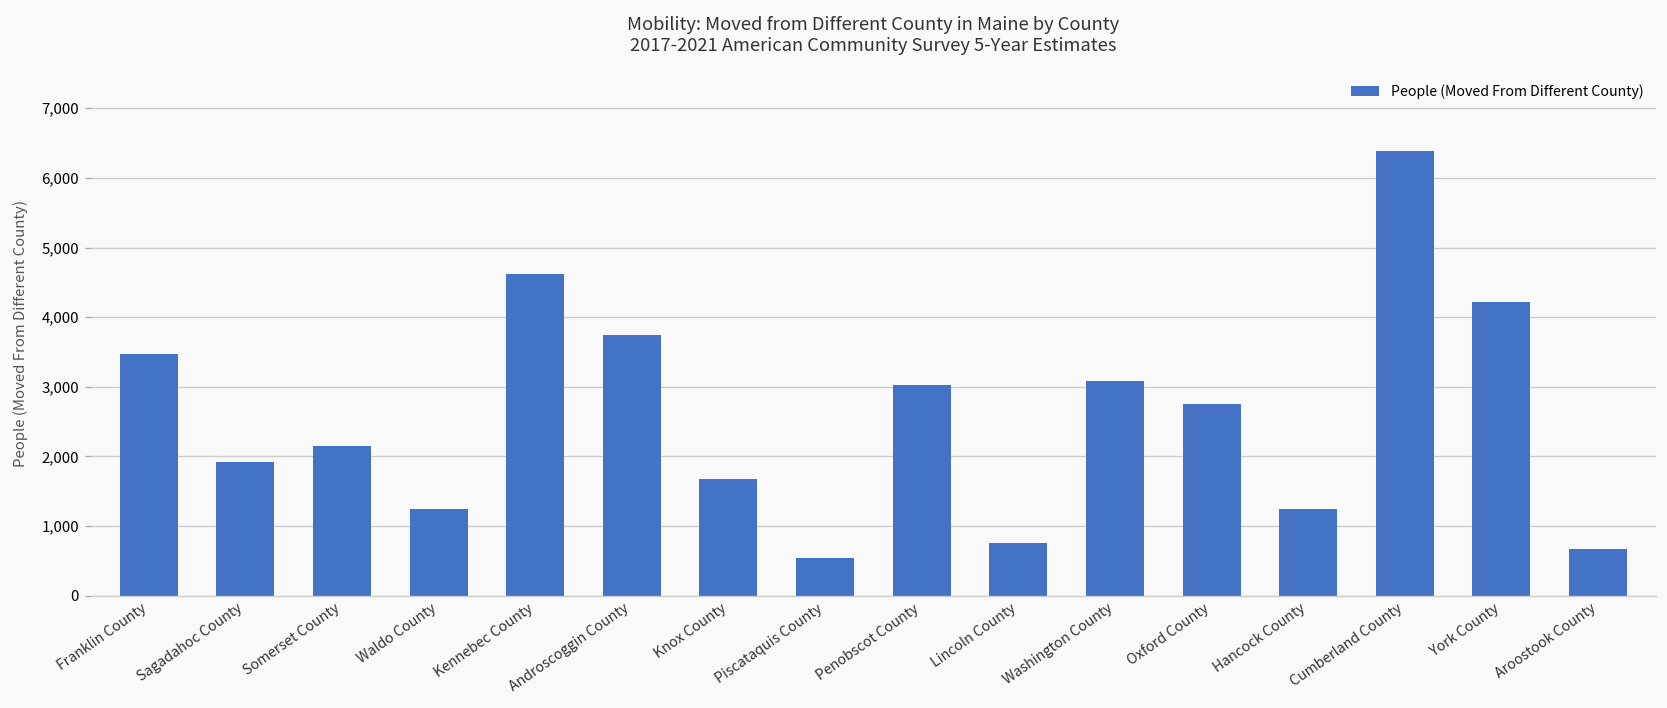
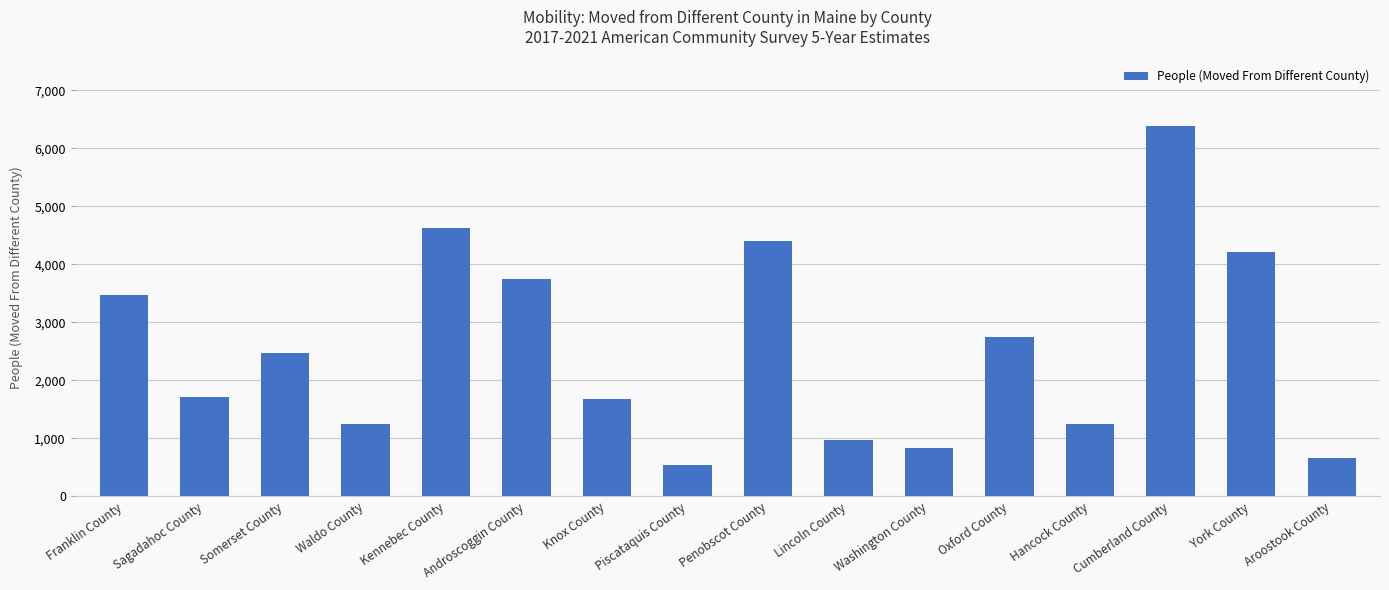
  {
    "Franklin County": "3,500",
-   "Sagadahoc County": "1,900",
-   "Somerset County": "2,100",
+   "Sagadahoc County": "1,700",
+   "Somerset County": "2,500",
    "Waldo County": "1,200",
    "Kennebec County": "4,600",
    "Androscoggin County": "3,700",
    "Knox County": "1,700",
    "Piscataquis County": "500",
-   "Penobscot County": "3,000",
-   "Lincoln County": "800",
-   "Washington County": "3,100",
+   "Penobscot County": "4,400",
+   "Lincoln County": "1,000",
+   "Washington County": "800",
    "Oxford County": "2,800",
    "Hancock County": "1,200",
    "Cumberland County": "6,400",
    "York County": "4,200",
    "Aroostook County": "700"
  }
